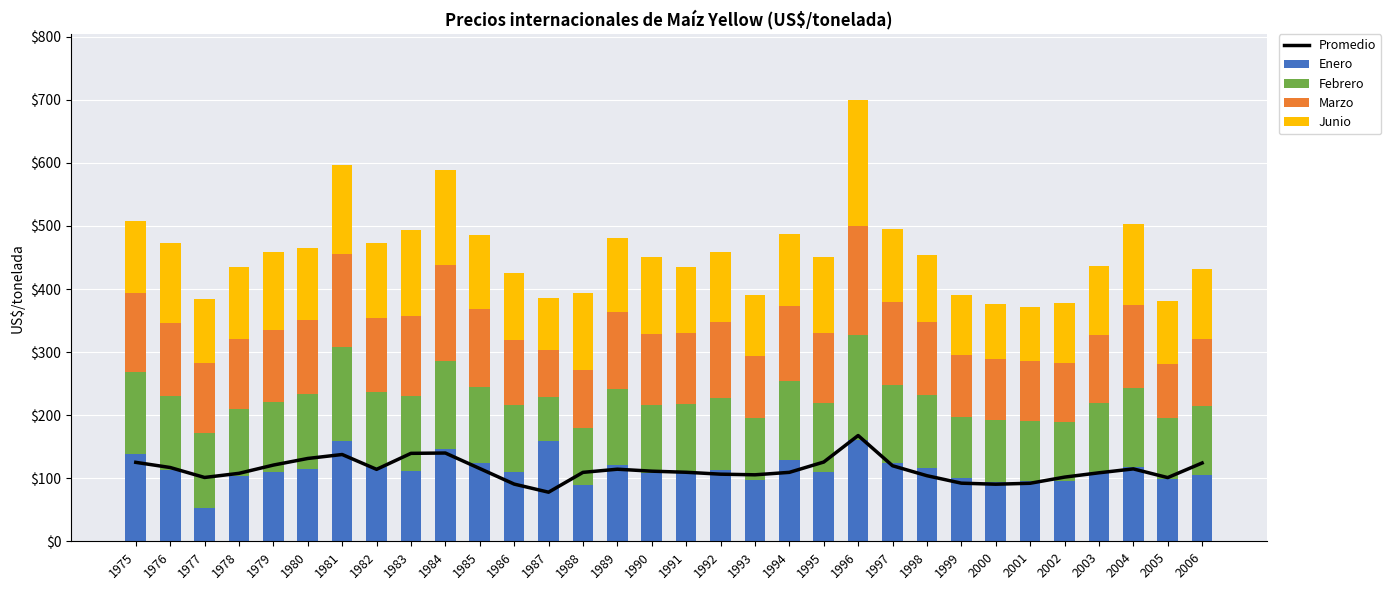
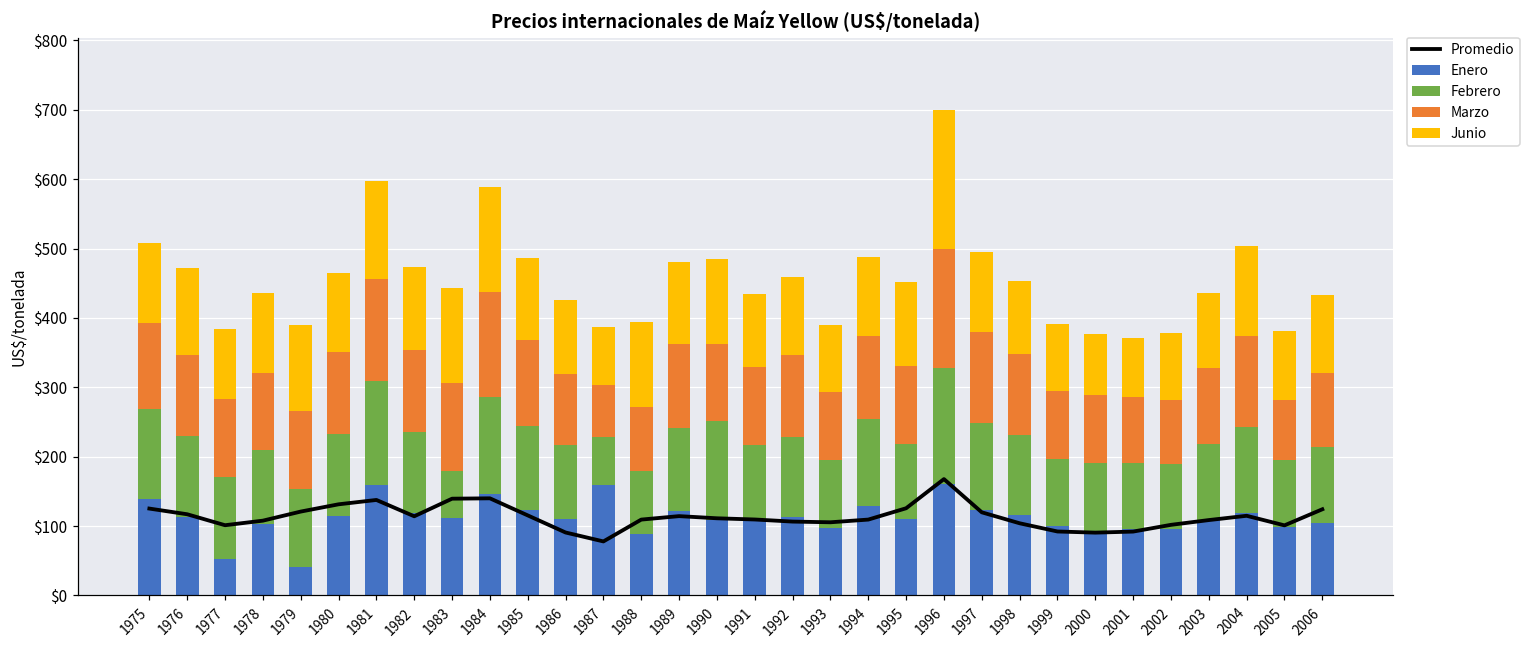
  {
    "Promedio": {
      "1975": "$130",
      "1976": "$120",
      "1977": "$100",
      "1978": "$110",
      "1979": "$120",
      "1980": "$130",
      "1981": "$140",
      "1982": "$110",
      "1983": "$140",
      "1984": "$140",
      "1985": "$120",
      "1986": "$90",
      "1987": "$80",
      "1988": "$110",
      "1989": "$110",
      "1990": "$110",
      "1991": "$110",
      "1992": "$110",
      "1993": "$110",
      "1994": "$110",
      "1995": "$130",
      "1996": "$170",
      "1997": "$120",
      "1998": "$100",
      "1999": "$90",
      "2000": "$90",
      "2001": "$90",
      "2002": "$100",
      "2003": "$110",
      "2004": "$110",
      "2005": "$100",
      "2006": "$120"
    },
    "Enero": {
      "1975": "$140",
      "1976": "$110",
      "1977": "$50",
      "1978": "$100",
-     "1979": "$110",
+     "1979": "$40",
      "1980": "$110",
      "1981": "$160",
      "1982": "$120",
      "1983": "$110",
      "1984": "$150",
      "1985": "$120",
      "1986": "$110",
      "1987": "$160",
      "1988": "$90",
      "1989": "$120",
      "1990": "$110",
      "1991": "$110",
      "1992": "$110",
      "1993": "$100",
      "1994": "$130",
      "1995": "$110",
      "1996": "$160",
      "1997": "$120",
      "1998": "$120",
      "1999": "$100",
      "2000": "$90",
      "2001": "$100",
      "2002": "$100",
      "2003": "$110",
      "2004": "$120",
      "2005": "$100",
      "2006": "$100"
    },
    "Febrero": {
      "1975": "$130",
      "1976": "$120",
      "1977": "$120",
      "1978": "$110",
      "1979": "$110",
      "1980": "$120",
      "1981": "$150",
      "1982": "$120",
-     "1983": "$120",
+     "1983": "$70",
      "1984": "$140",
      "1985": "$120",
      "1986": "$110",
      "1987": "$70",
      "1988": "$90",
      "1989": "$120",
-     "1990": "$110",
+     "1990": "$140",
      "1991": "$110",
      "1992": "$110",
      "1993": "$100",
      "1994": "$130",
      "1995": "$110",
      "1996": "$170",
      "1997": "$120",
      "1998": "$120",
      "1999": "$100",
      "2000": "$100",
      "2001": "$90",
      "2002": "$90",
      "2003": "$110",
      "2004": "$120",
      "2005": "$100",
      "2006": "$110"
    },
    "Marzo": {
      "1975": "$120",
      "1976": "$120",
      "1977": "$110",
      "1978": "$110",
      "1979": "$110",
      "1980": "$120",
      "1981": "$150",
      "1982": "$120",
      "1983": "$130",
      "1984": "$150",
      "1985": "$120",
      "1986": "$100",
      "1987": "$70",
      "1988": "$90",
      "1989": "$120",
      "1990": "$110",
      "1991": "$110",
      "1992": "$120",
      "1993": "$100",
      "1994": "$120",
      "1995": "$110",
      "1996": "$170",
      "1997": "$130",
      "1998": "$120",
      "1999": "$100",
      "2000": "$100",
      "2001": "$90",
      "2002": "$90",
      "2003": "$110",
      "2004": "$130",
      "2005": "$90",
      "2006": "$110"
    },
    "Junio": {
      "1975": "$110",
      "1976": "$130",
      "1977": "$100",
      "1978": "$120",
      "1979": "$120",
      "1980": "$120",
      "1981": "$140",
      "1982": "$120",
      "1983": "$140",
      "1984": "$150",
      "1985": "$120",
      "1986": "$110",
      "1987": "$80",
      "1988": "$120",
      "1989": "$120",
      "1990": "$120",
      "1991": "$110",
      "1992": "$110",
      "1993": "$100",
      "1994": "$110",
      "1995": "$120",
      "1996": "$200",
      "1997": "$120",
      "1998": "$110",
      "1999": "$100",
      "2000": "$90",
      "2001": "$90",
      "2002": "$100",
      "2003": "$110",
      "2004": "$130",
      "2005": "$100",
      "2006": "$110"
    }
  }
